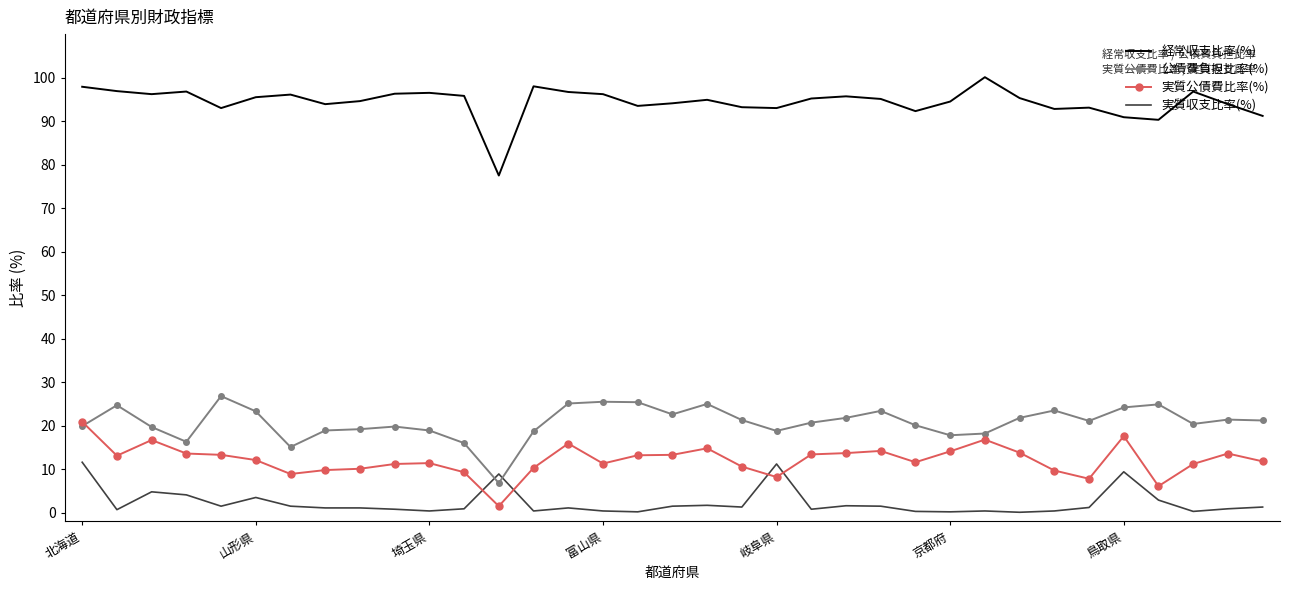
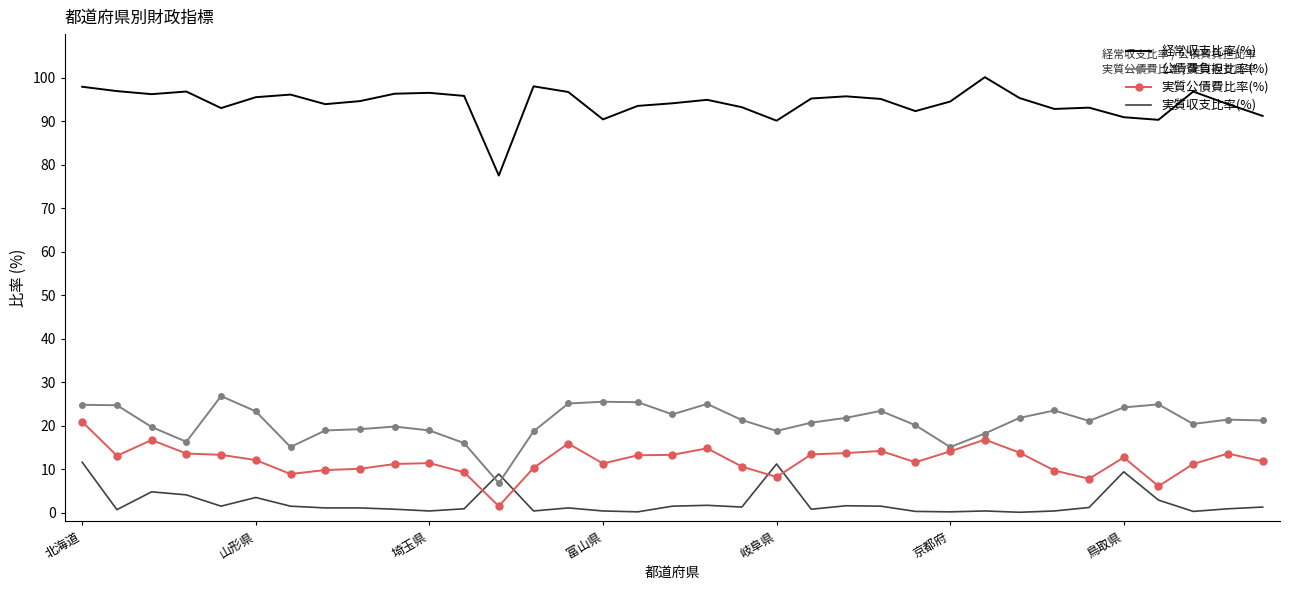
  {
    "経常収支比率(%)": {
      "北海道": 98,
      "山形県": 96,
      "埼玉県": 97,
-     "富山県": 96,
-     "岐阜県": 93,
+     "富山県": 90,
+     "岐阜県": 90,
      "京都府": 95,
      "鳥取県": 91
    },
    "公債費負担比率(%)": {
-     "北海道": 20,
+     "北海道": 25,
      "山形県": 23,
      "埼玉県": 19,
      "富山県": 26,
      "岐阜県": 19,
-     "京都府": 18,
+     "京都府": 15,
      "鳥取県": 24
    },
    "実質公債費比率(%)": {
      "北海道": 21,
      "山形県": 12,
      "埼玉県": 11,
      "富山県": 11,
      "岐阜県": 8,
      "京都府": 14,
-     "鳥取県": 18
+     "鳥取県": 13
    },
    "実質収支比率(%)": {
      "北海道": 12,
      "山形県": 4,
      "埼玉県": 0,
      "富山県": 0,
      "岐阜県": 11,
      "京都府": 0,
      "鳥取県": 9
    }
  }
